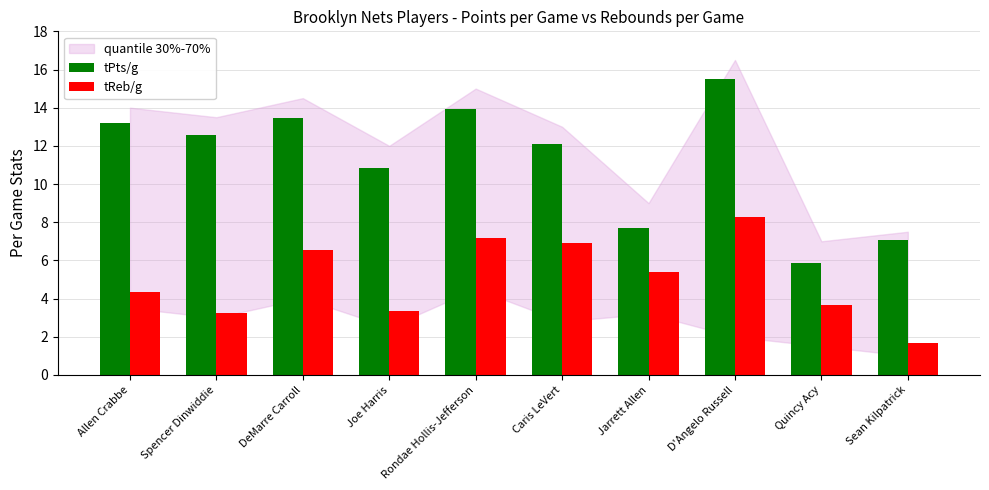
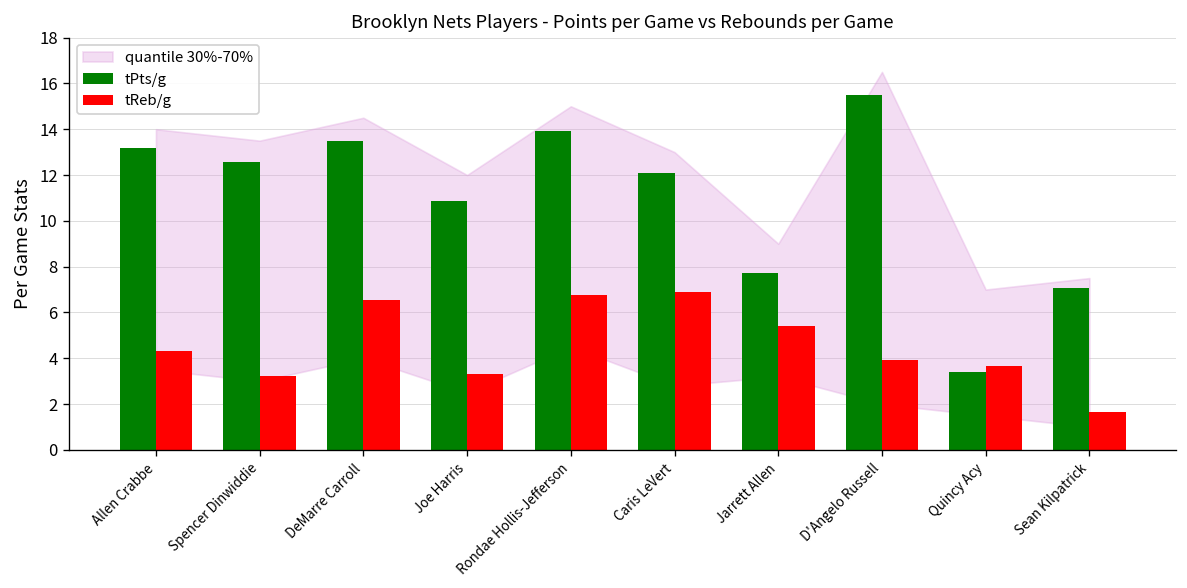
  {
    "tPts/g": {
      "Allen Crabbe": 13.2,
      "Spencer Dinwiddie": 12.6,
      "DeMarre Carroll": 13.5,
      "Joe Harris": 10.9,
      "Rondae Hollis-Jefferson": 13.9,
      "Caris LeVert": 12.1,
      "Jarrett Allen": 7.7,
      "D'Angelo Russell": 15.5,
-     "Quincy Acy": 5.9,
+     "Quincy Acy": 3.4,
      "Sean Kilpatrick": 7.1
    },
    "tReb/g": {
      "Allen Crabbe": 4.3,
      "Spencer Dinwiddie": 3.2,
      "DeMarre Carroll": 6.6,
      "Joe Harris": 3.3,
-     "Rondae Hollis-Jefferson": 7.2,
+     "Rondae Hollis-Jefferson": 6.8,
      "Caris LeVert": 6.9,
      "Jarrett Allen": 5.4,
-     "D'Angelo Russell": 8.3,
+     "D'Angelo Russell": 3.9,
      "Quincy Acy": 3.7,
      "Sean Kilpatrick": 1.7
    }
  }
